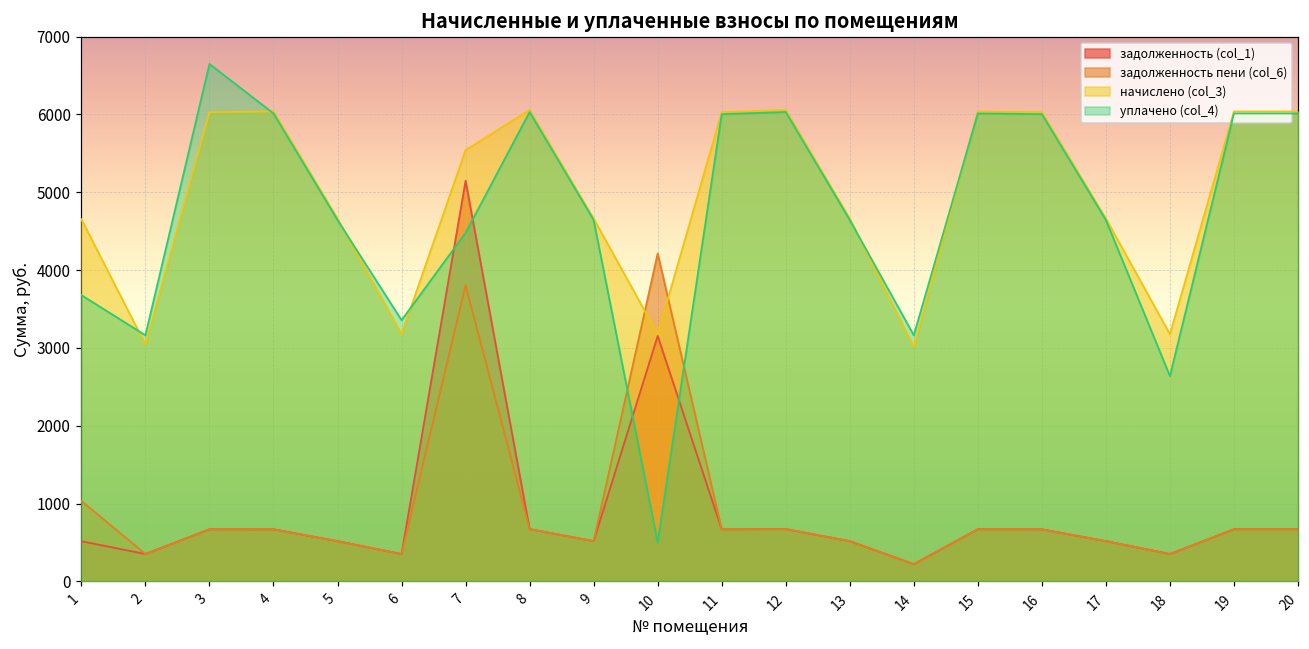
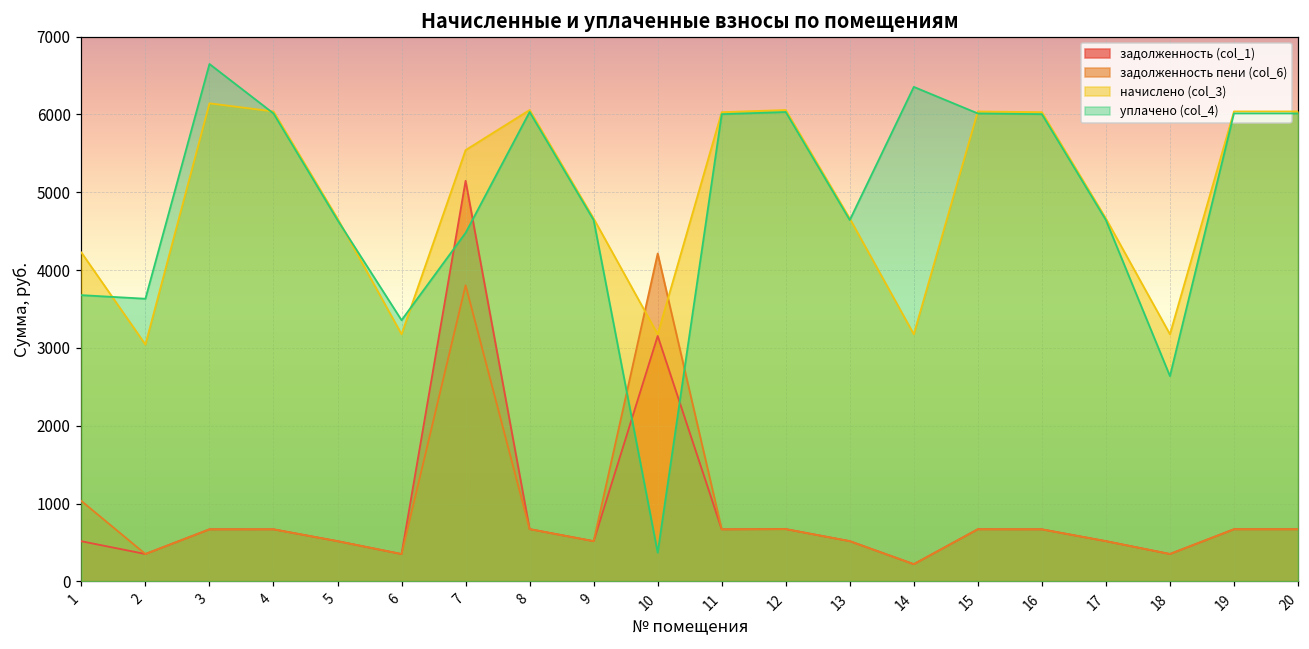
  {
    "начислено (col_3)": {
-     "1": 4700,
+     "1": 4200,
      "2": 3000,
-     "3": 6000,
+     "3": 6100,
      "6": 3200,
      "7": 5500,
-     "14": 3000,
+     "14": 3200,
      "18": 3200
    },
    "уплачено (col_4)": {
      "1": 3700,
-     "2": 3200,
+     "2": 3600,
      "3": 6600,
      "6": 3400,
      "7": 4500,
-     "10": 500,
-     "14": 3200,
+     "10": 400,
+     "14": 6400,
      "18": 2600
    }
  }
